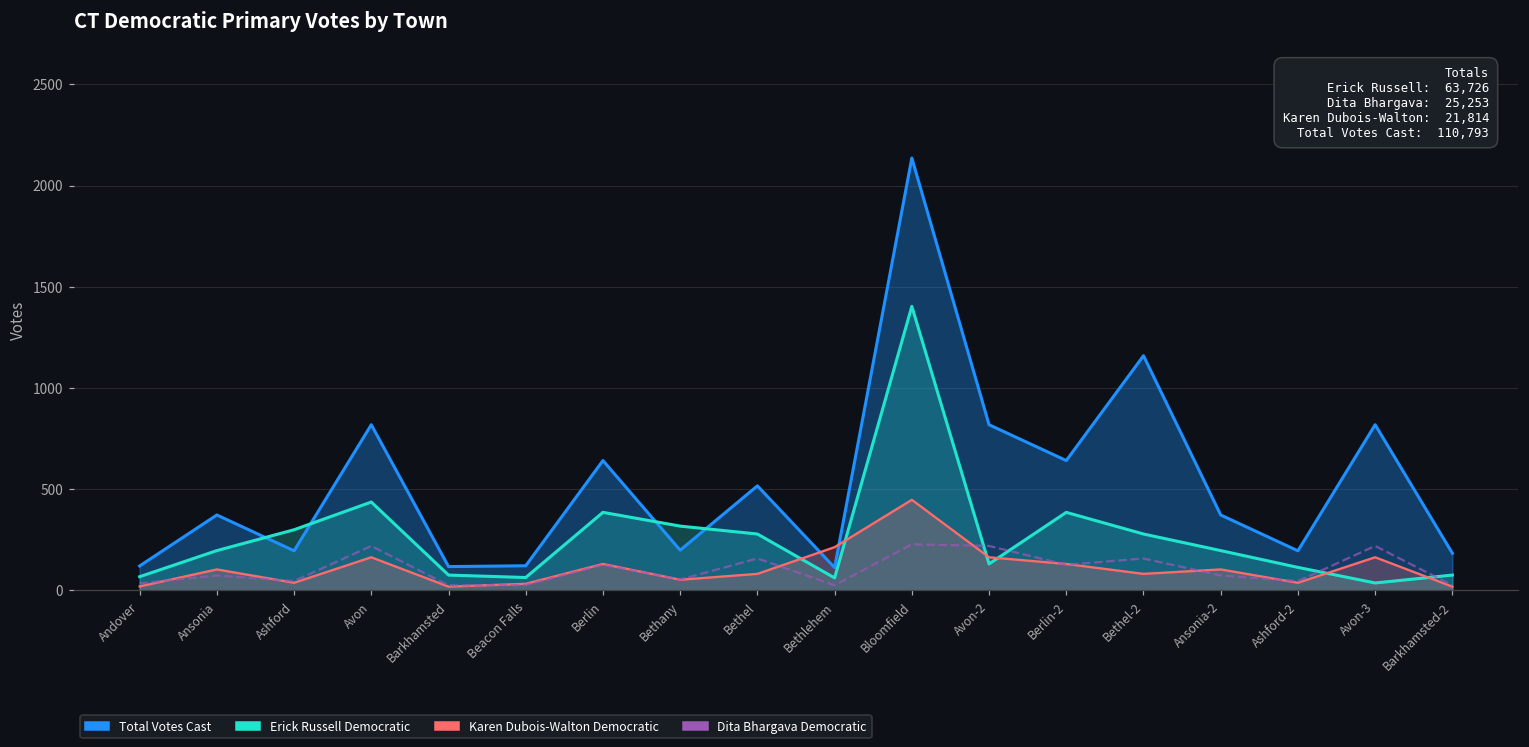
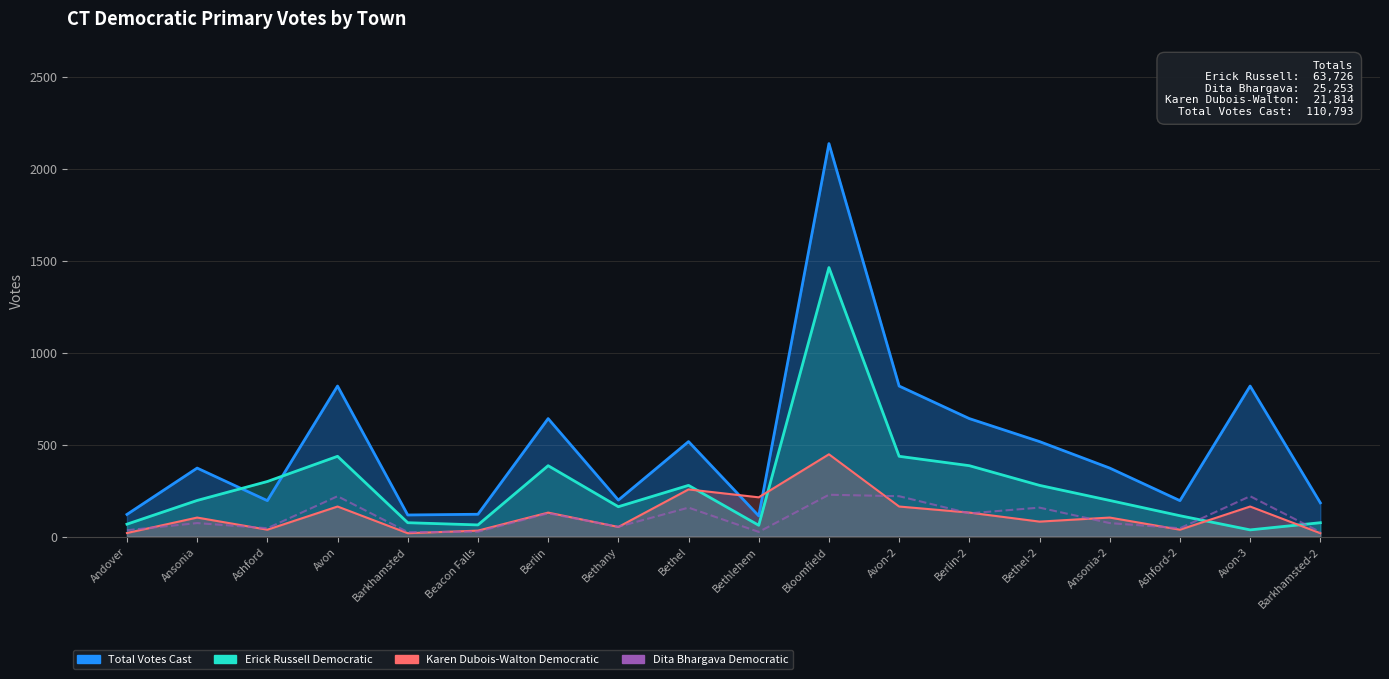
  {
    "Total Votes Cast": {
      "Andover": 120,
      "Ansonia": 370,
      "Ashford": 200,
      "Avon": 820,
      "Barkhamsted": 120,
      "Beacon Falls": 120,
      "Berlin": 640,
      "Bethany": 200,
      "Bethel": 520,
      "Bethlehem": 110,
      "Bloomfield": 2140,
      "Avon-2": 820,
      "Berlin-2": 640,
-     "Bethel-2": 1160,
+     "Bethel-2": 520,
      "Ansonia-2": 370,
      "Ashford-2": 200,
      "Avon-3": 820,
      "Barkhamsted-2": 180
    },
    "Erick Russell Democratic": {
      "Andover": 70,
      "Ansonia": 200,
      "Ashford": 300,
      "Avon": 440,
      "Barkhamsted": 80,
      "Beacon Falls": 60,
      "Berlin": 390,
-     "Bethany": 320,
+     "Bethany": 160,
      "Bethel": 280,
      "Bethlehem": 60,
-     "Bloomfield": 1400,
-     "Avon-2": 130,
+     "Bloomfield": 1460,
+     "Avon-2": 440,
      "Berlin-2": 390,
      "Bethel-2": 280,
      "Ansonia-2": 200,
      "Ashford-2": 110,
      "Avon-3": 40,
      "Barkhamsted-2": 80
    },
    "Karen Dubois-Walton Democratic": {
      "Andover": 20,
      "Ansonia": 100,
      "Avon": 160,
-     "Bethel": 80,
+     "Bethel": 260,
      "Bethlehem": 210,
      "Bloomfield": 450,
      "Avon-2": 160,
      "Bethel-2": 80,
      "Ansonia-2": 100,
      "Avon-3": 160
    },
    "Dita Bhargava Democratic": {
      "Andover": 30,
      "Ansonia": 70,
      "Avon": 220,
      "Bethel": 160,
      "Bethlehem": 30,
      "Bloomfield": 230,
      "Avon-2": 220,
      "Bethel-2": 160,
      "Ansonia-2": 70,
      "Avon-3": 220
    }
  }
